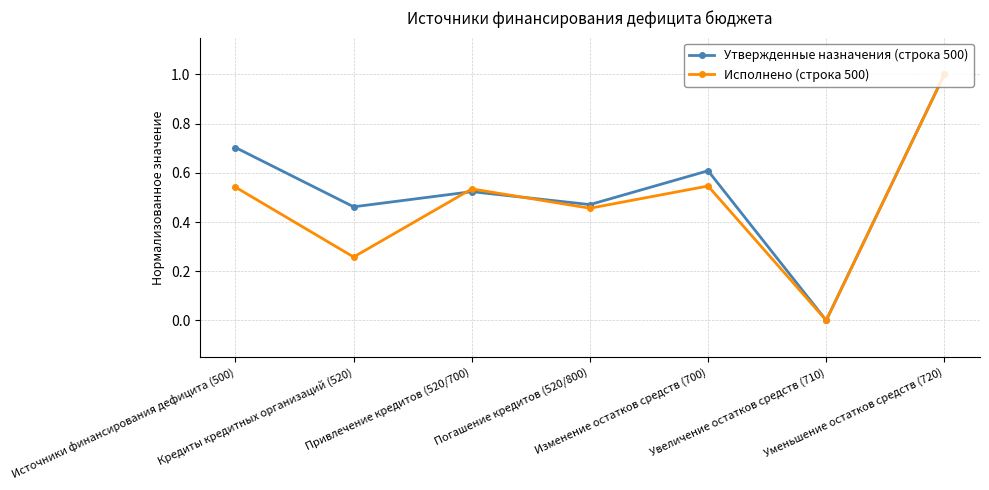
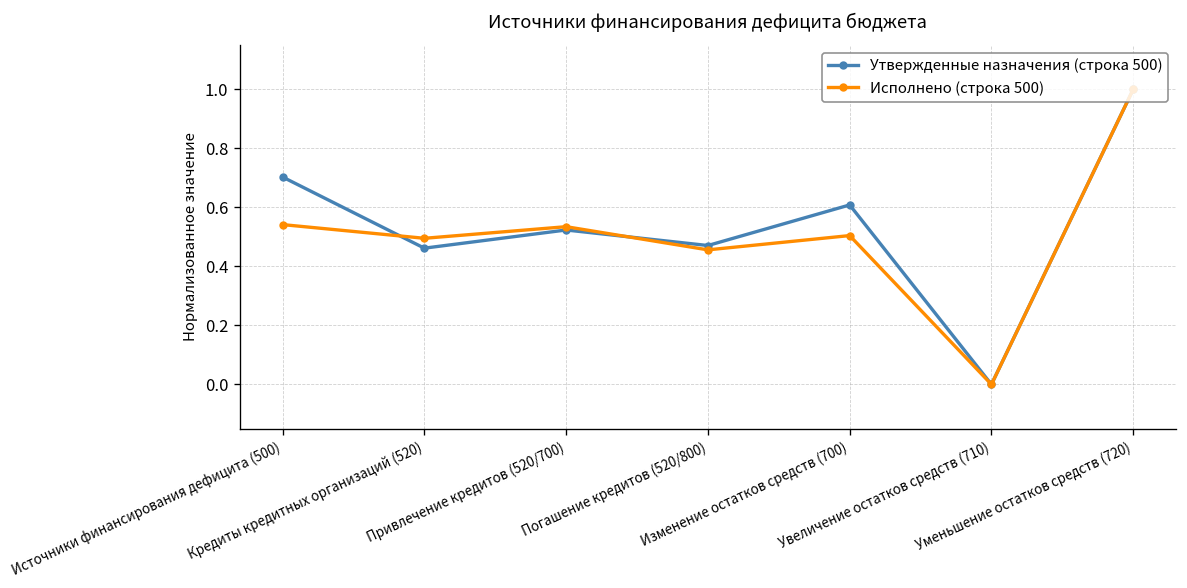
  {
    "Утвержденные назначения (строка 500)": {
      "Источники финансирования дефицита (500)": 0.70,
      "Кредиты кредитных организаций (520)": 0.46,
      "Привлечение кредитов (520/700)": 0.52,
      "Погашение кредитов (520/800)": 0.47,
      "Изменение остатков средств (700)": 0.61
    },
    "Исполнено (строка 500)": {
      "Источники финансирования дефицита (500)": 0.54,
-     "Кредиты кредитных организаций (520)": 0.26,
+     "Кредиты кредитных организаций (520)": 0.50,
      "Привлечение кредитов (520/700)": 0.53,
      "Погашение кредитов (520/800)": 0.46,
-     "Изменение остатков средств (700)": 0.55
+     "Изменение остатков средств (700)": 0.50
    }
  }
